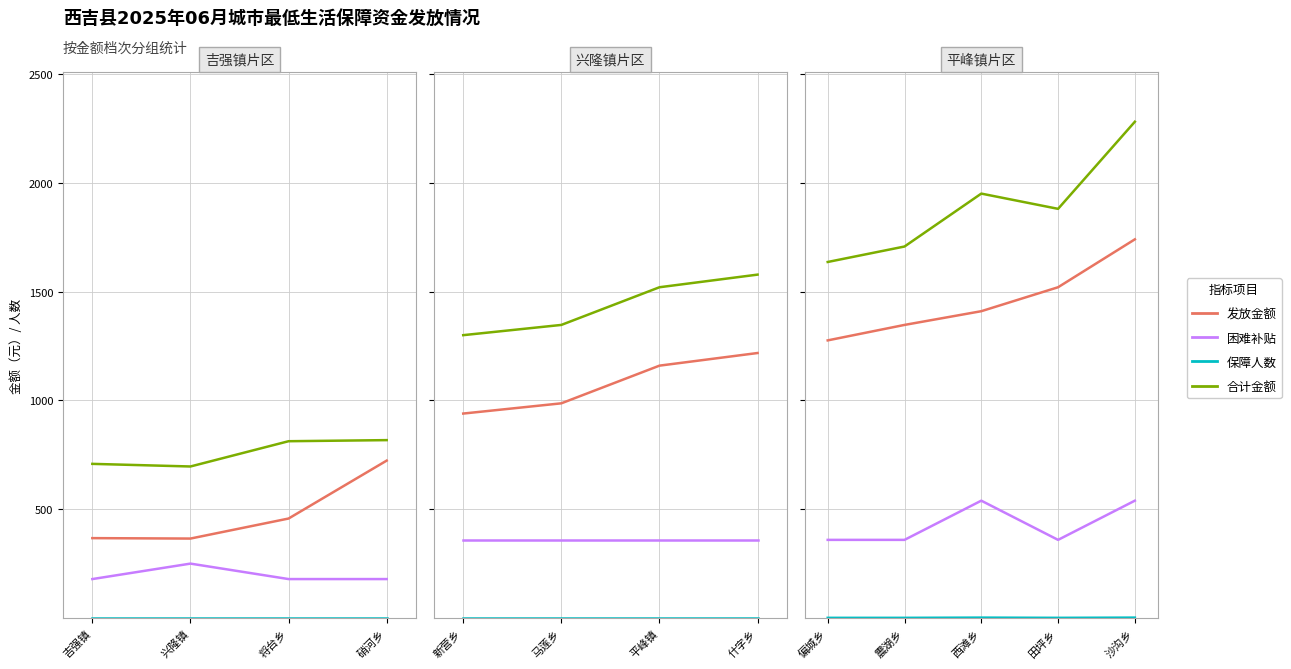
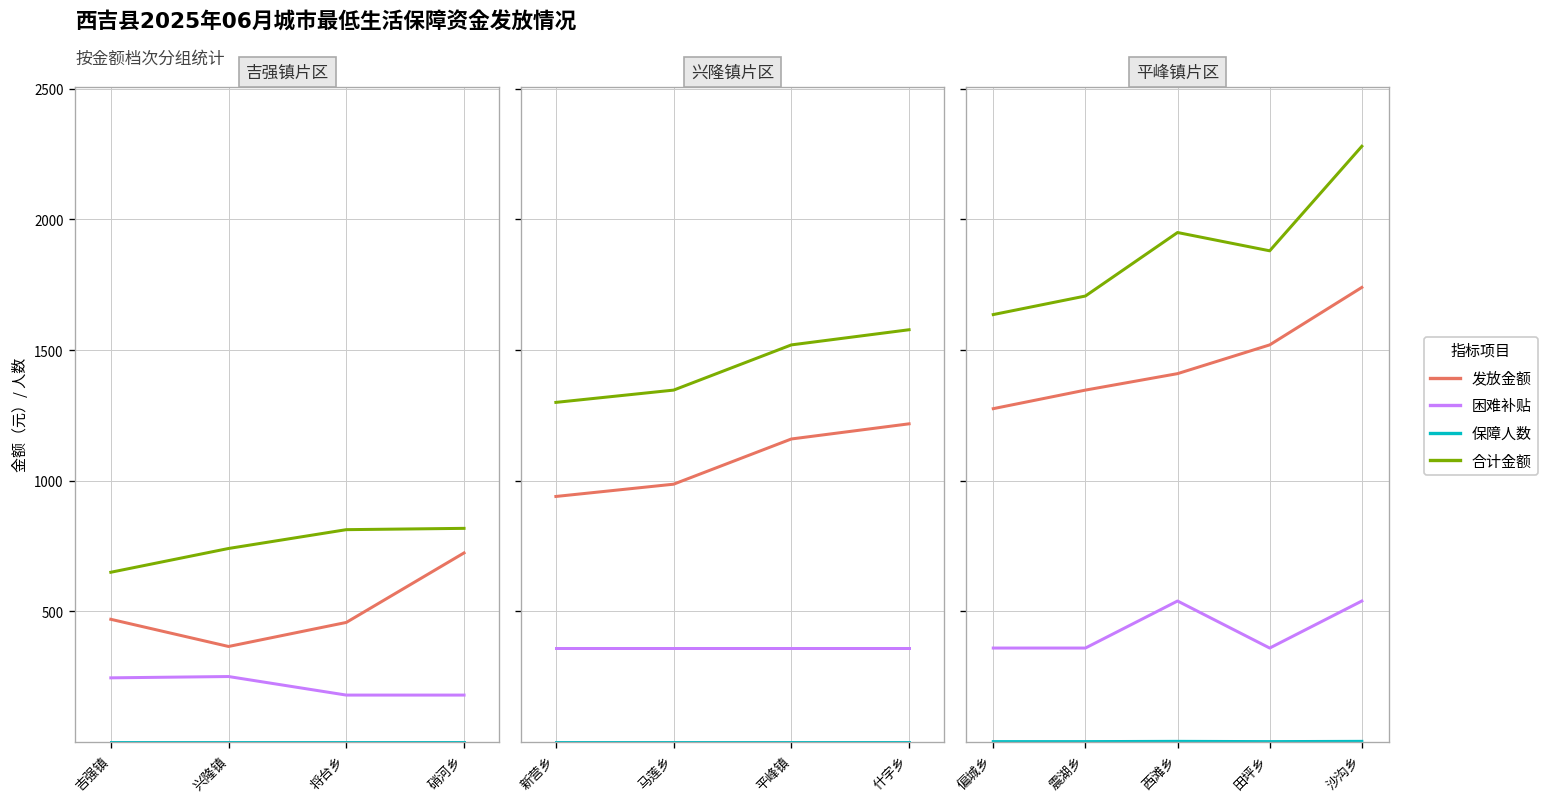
  {
    "吉强镇片区": {
      "发放金额": {
-       "吉强镇": 370,
+       "吉强镇": 470,
        "兴隆镇": 370,
        "将台乡": 460,
        "硝河乡": 720
      },
      "困难补贴": {
-       "吉强镇": 180,
+       "吉强镇": 250,
        "兴隆镇": 250,
        "将台乡": 180,
        "硝河乡": 180
      },
      "保障人数": {
        "吉强镇": 0,
        "兴隆镇": 0,
        "将台乡": 0,
        "硝河乡": 0
      },
      "合计金额": {
-       "吉强镇": 710,
-       "兴隆镇": 700,
+       "吉强镇": 650,
+       "兴隆镇": 740,
        "将台乡": 810,
        "硝河乡": 820
      }
    }
  }
